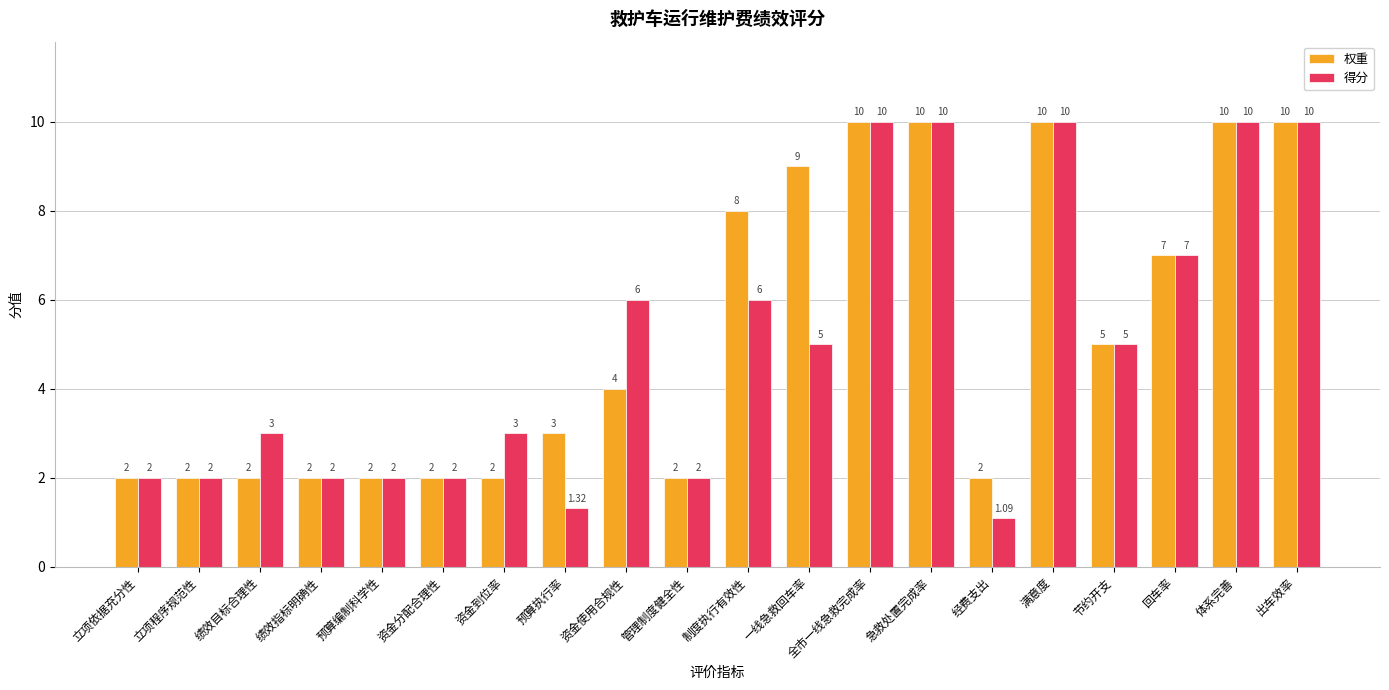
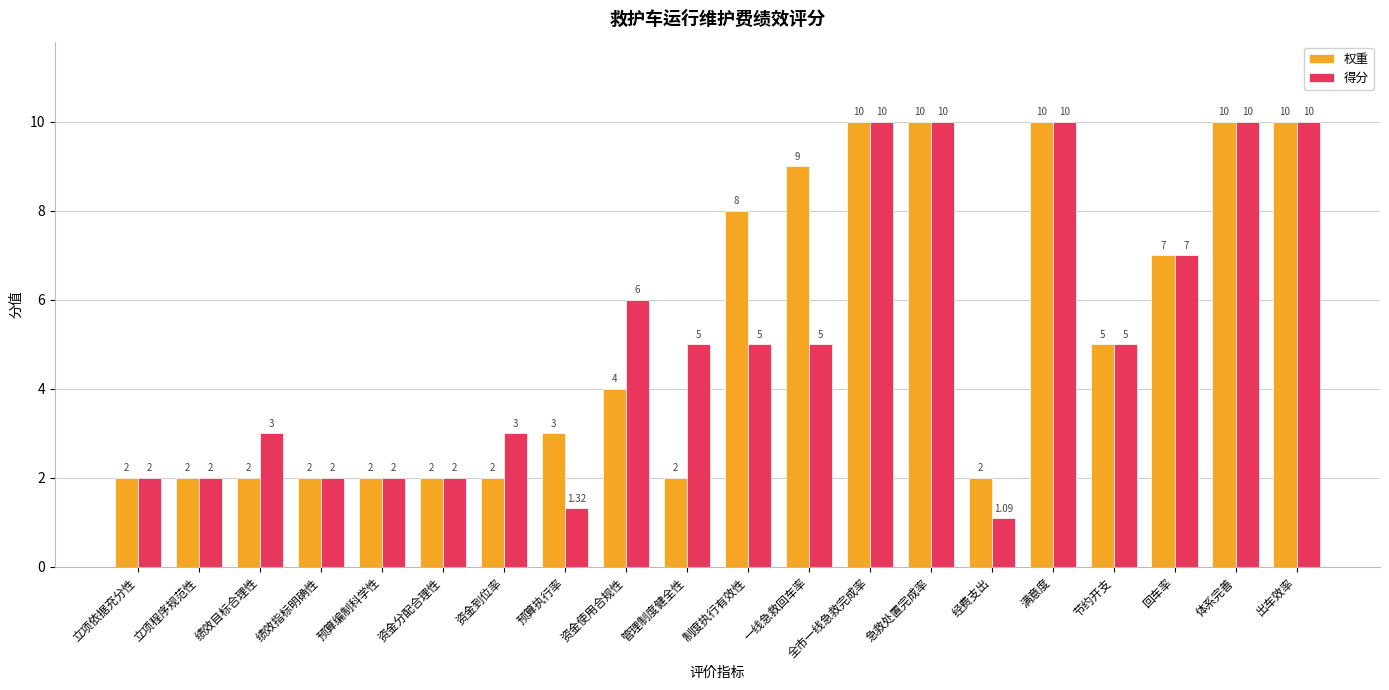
  {
    "权重": {
      "立项依据充分性": 2,
      "立项程序规范性": 2,
      "绩效目标合理性": 2,
      "绩效指标明确性": 2,
      "预算编制科学性": 2,
      "资金分配合理性": 2,
      "资金到位率": 2,
      "预算执行率": 3,
      "资金使用合规性": 4,
      "管理制度健全性": 2,
      "制度执行有效性": 8,
      "一线急救回车率": 9,
      "全市一线急救完成率": 10,
      "急救处置完成率": 10,
      "经费支出": 2,
      "满意度": 10,
      "节约开支": 5,
      "回车率": 7,
      "体系完善": 10,
      "出车效率": 10
    },
    "得分": {
      "立项依据充分性": 2,
      "立项程序规范性": 2,
      "绩效目标合理性": 3,
      "绩效指标明确性": 2,
      "预算编制科学性": 2,
      "资金分配合理性": 2,
      "资金到位率": 3,
      "预算执行率": 1.32,
      "资金使用合规性": 6,
-     "管理制度健全性": 2,
-     "制度执行有效性": 6,
+     "管理制度健全性": 5,
+     "制度执行有效性": 5,
      "一线急救回车率": 5,
      "全市一线急救完成率": 10,
      "急救处置完成率": 10,
      "经费支出": 1.09,
      "满意度": 10,
      "节约开支": 5,
      "回车率": 7,
      "体系完善": 10,
      "出车效率": 10
    }
  }
